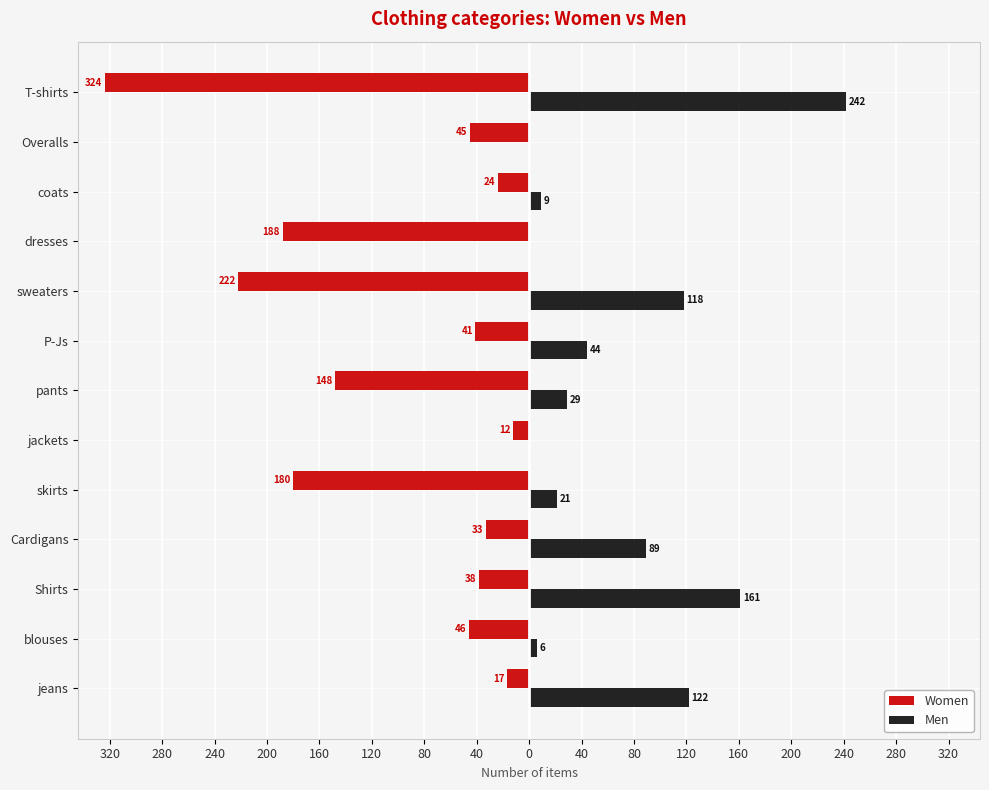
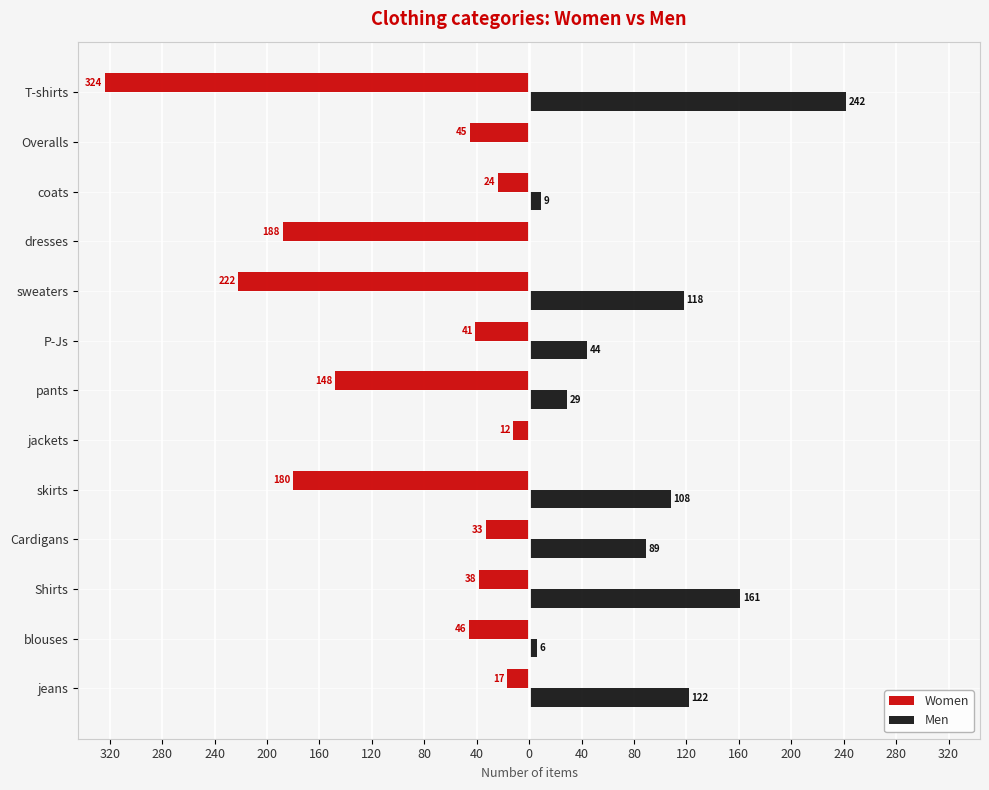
  {
    "Men": {
      "T-shirts": 242,
      "coats": 9,
      "sweaters": 118,
      "P-Js": 44,
      "pants": 29,
-     "skirts": 21,
+     "skirts": 108,
      "Cardigans": 89,
      "Shirts": 161,
      "blouses": 6,
      "jeans": 122
    }
  }
